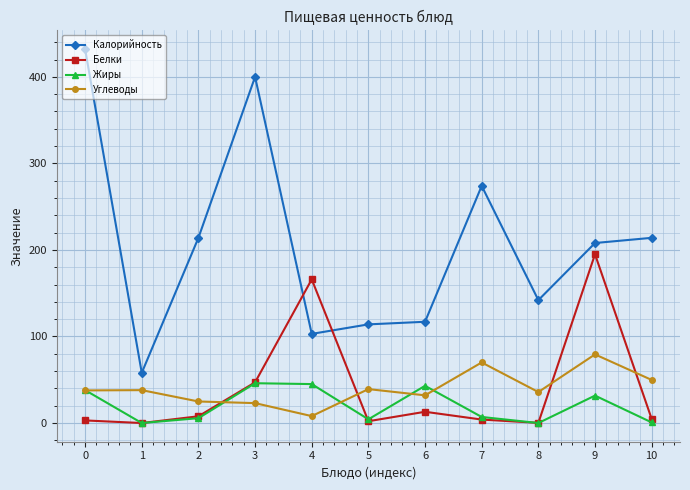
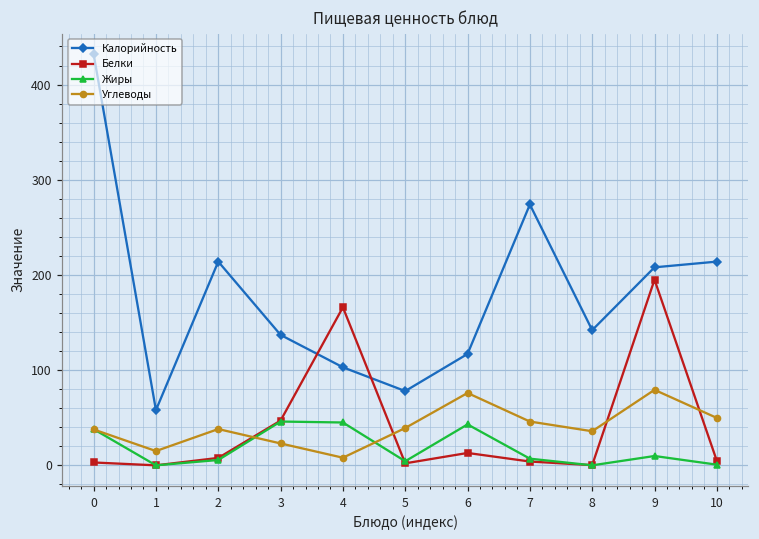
  {
    "Калорийность": {
      "1": 60,
      "2": 210,
-     "3": 400,
+     "3": 140,
      "4": 100,
-     "5": 110,
+     "5": 80,
      "6": 120,
      "7": 270,
      "8": 140,
      "9": 210,
      "10": 210
    },
    "Белки": {
      "0": 0,
      "4": 170,
      "6": 10,
      "7": 0,
      "9": 200,
      "10": 0
    },
    "Жиры": {
      "4": 50,
      "6": 40,
      "7": 10,
-     "9": 30,
+     "9": 10,
      "10": 0
    },
    "Углеводы": {
-     "1": 40,
-     "2": 20,
+     "1": 20,
+     "2": 40,
      "3": 20,
      "4": 10,
      "5": 40,
-     "6": 30,
-     "7": 70,
+     "6": 80,
+     "7": 50,
      "8": 40,
      "9": 80,
      "10": 50
    }
  }
